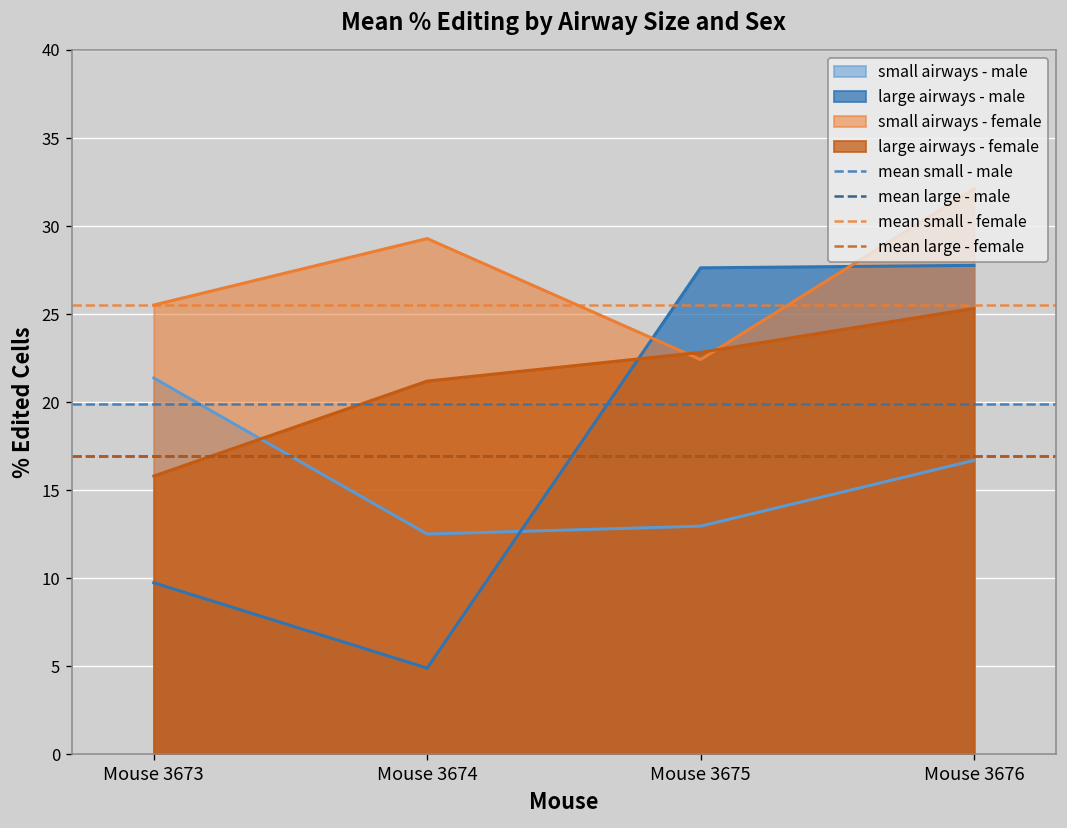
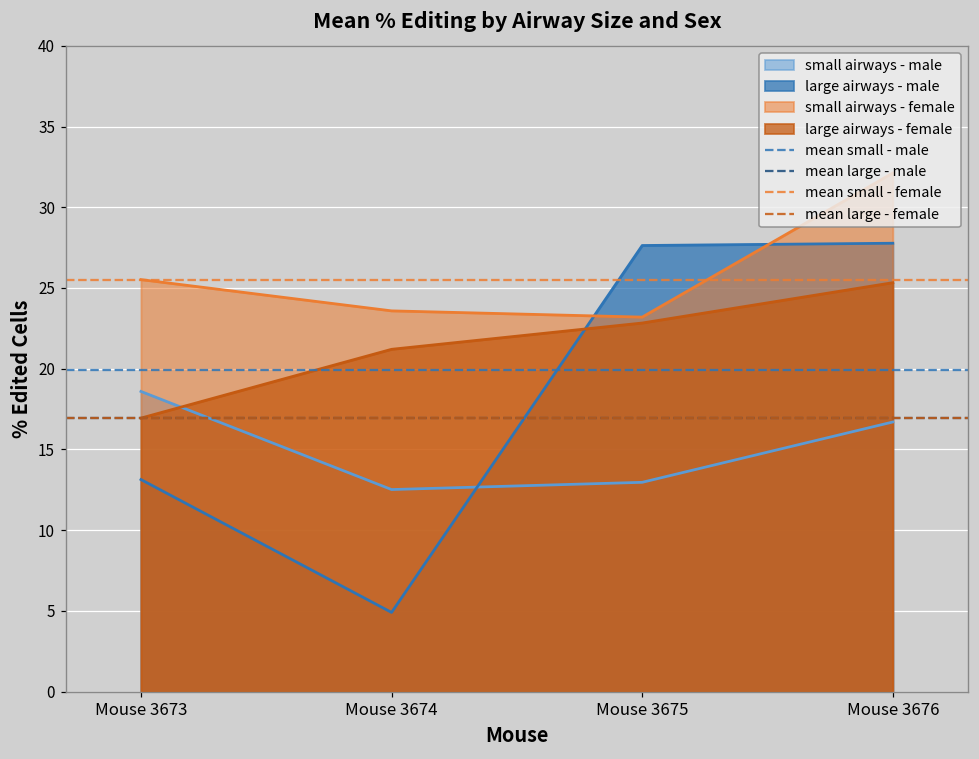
  {
    "small airways - male": {
-     "Mouse 3673": 21.4,
+     "Mouse 3673": 18.6,
      "Mouse 3674": 12.5,
      "Mouse 3675": 13.0,
      "Mouse 3676": 16.7
    },
    "large airways - male": {
-     "Mouse 3673": 9.8,
+     "Mouse 3673": 13.1,
      "Mouse 3674": 4.9,
      "Mouse 3675": 27.6,
      "Mouse 3676": 27.8
    },
    "small airways - female": {
      "Mouse 3673": 25.5,
-     "Mouse 3674": 29.3,
-     "Mouse 3675": 22.4
+     "Mouse 3674": 23.6,
+     "Mouse 3675": 23.2
    },
    "large airways - female": {
-     "Mouse 3673": 15.8,
+     "Mouse 3673": 16.9,
      "Mouse 3674": 21.2,
      "Mouse 3675": 22.8,
      "Mouse 3676": 25.3
    }
  }
